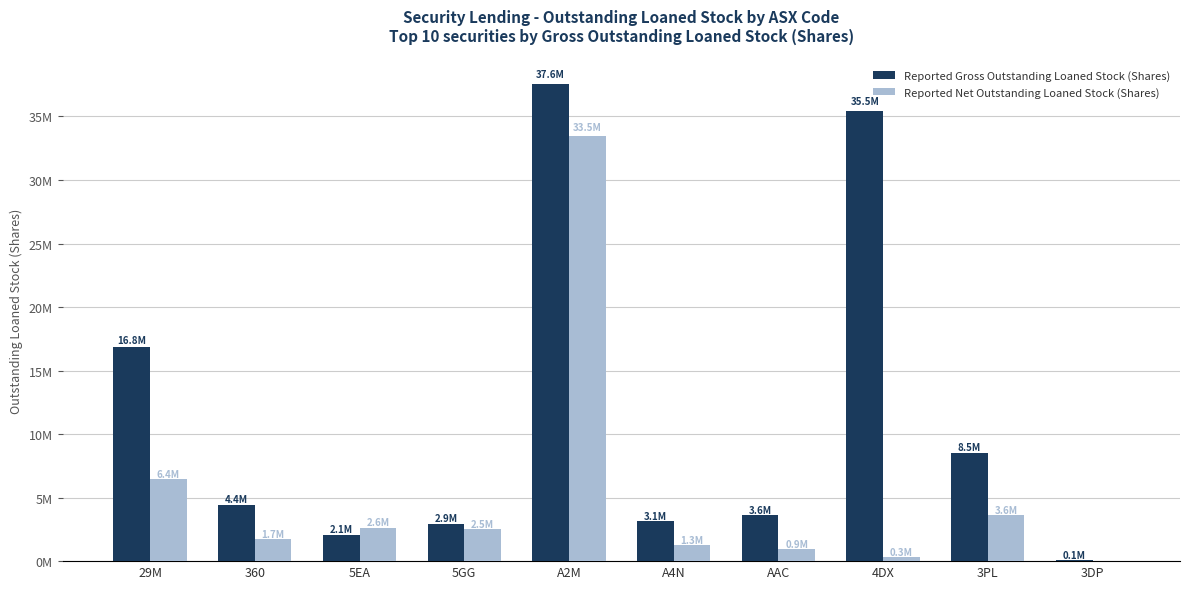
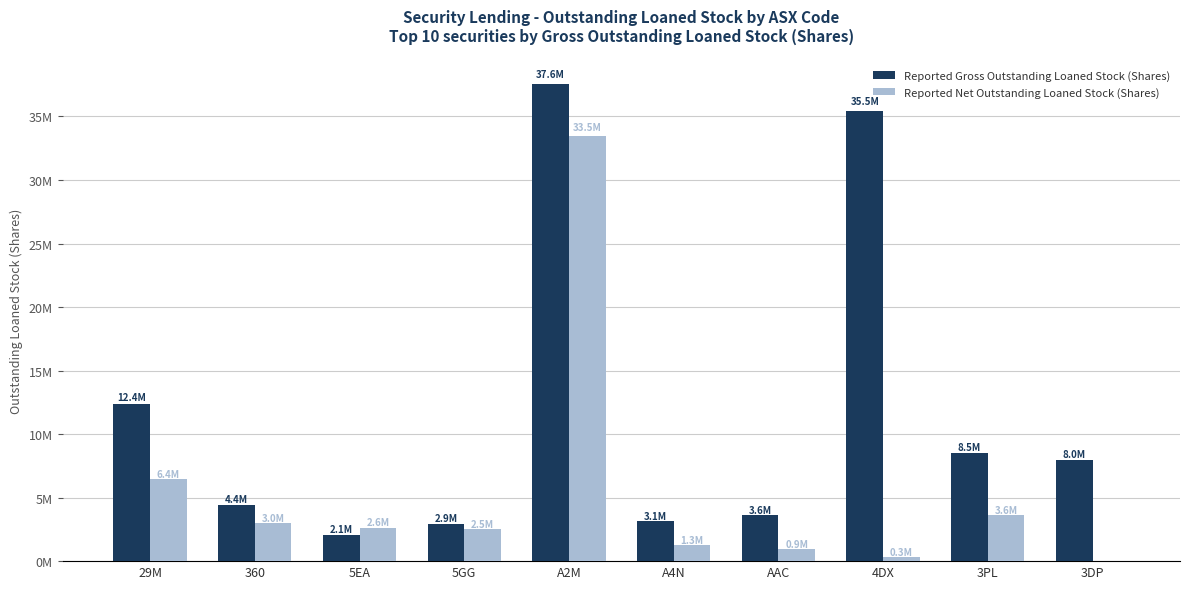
  {
    "Reported Gross Outstanding Loaned Stock (Shares)": {
-     "29M": "16.8M",
+     "29M": "12.4M",
      "360": "4.4M",
      "5EA": "2.1M",
      "5GG": "2.9M",
      "A2M": "37.6M",
      "A4N": "3.1M",
      "AAC": "3.6M",
      "4DX": "35.5M",
      "3PL": "8.5M",
-     "3DP": "0.1M"
+     "3DP": "8.0M"
    },
    "Reported Net Outstanding Loaned Stock (Shares)": {
      "29M": "6.4M",
-     "360": "1.7M",
+     "360": "3.0M",
      "5EA": "2.6M",
      "5GG": "2.5M",
      "A2M": "33.5M",
      "A4N": "1.3M",
      "AAC": "0.9M",
      "4DX": "0.3M",
      "3PL": "3.6M"
    }
  }
